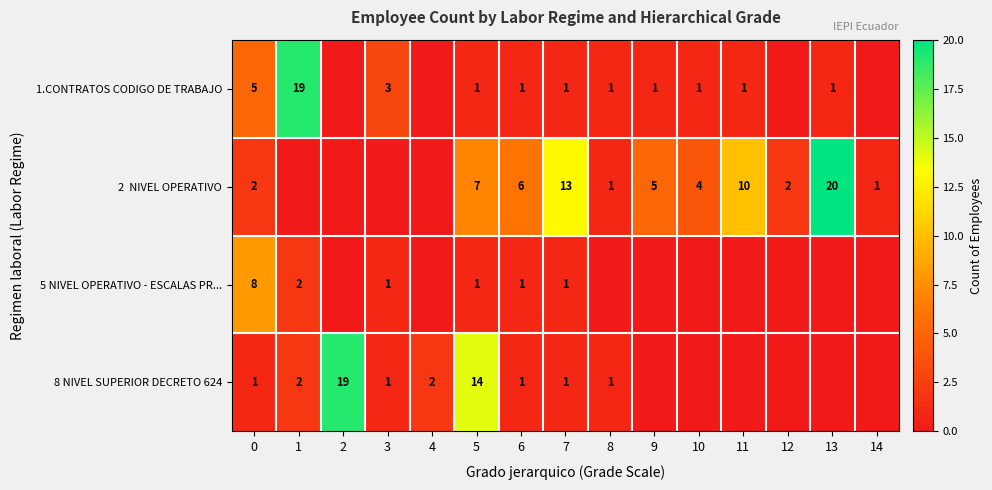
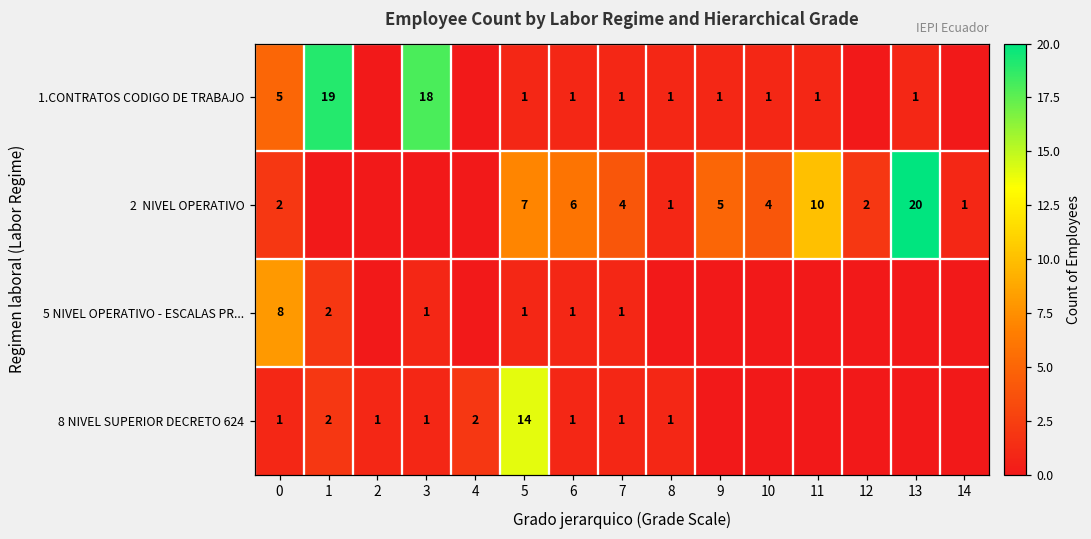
  {
    "1.CONTRATOS CODIGO DE TRABAJO": {
      "0": 5,
      "1": 19,
-     "3": 3,
+     "3": 18,
      "5": 1,
      "6": 1,
      "7": 1,
      "8": 1,
      "9": 1,
      "10": 1,
      "11": 1,
      "13": 1
    },
    "2 NIVEL OPERATIVO": {
      "0": 2,
      "5": 7,
      "6": 6,
-     "7": 13,
+     "7": 4,
      "8": 1,
      "9": 5,
      "10": 4,
      "11": 10,
      "12": 2,
      "13": 20,
      "14": 1
    },
    "5 NIVEL OPERATIVO - ESCALAS PR...": {
      "0": 8,
      "1": 2,
      "3": 1,
      "5": 1,
      "6": 1,
      "7": 1
    },
    "8 NIVEL SUPERIOR DECRETO 624": {
      "0": 1,
      "1": 2,
-     "2": 19,
+     "2": 1,
      "3": 1,
      "4": 2,
      "5": 14,
      "6": 1,
      "7": 1,
      "8": 1
    }
  }
